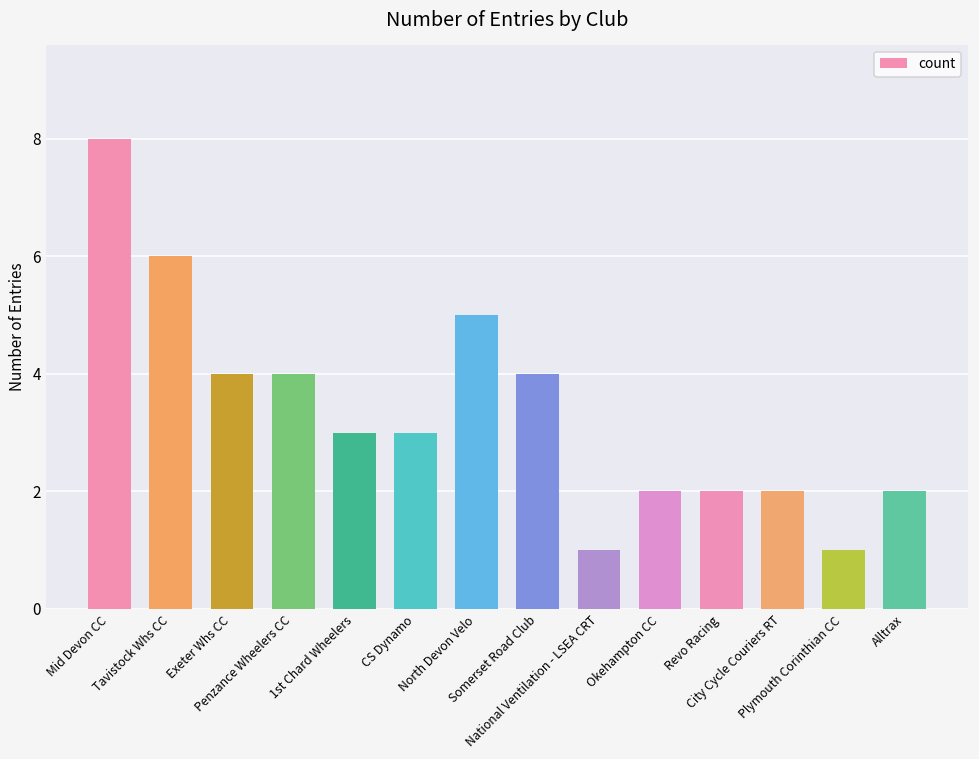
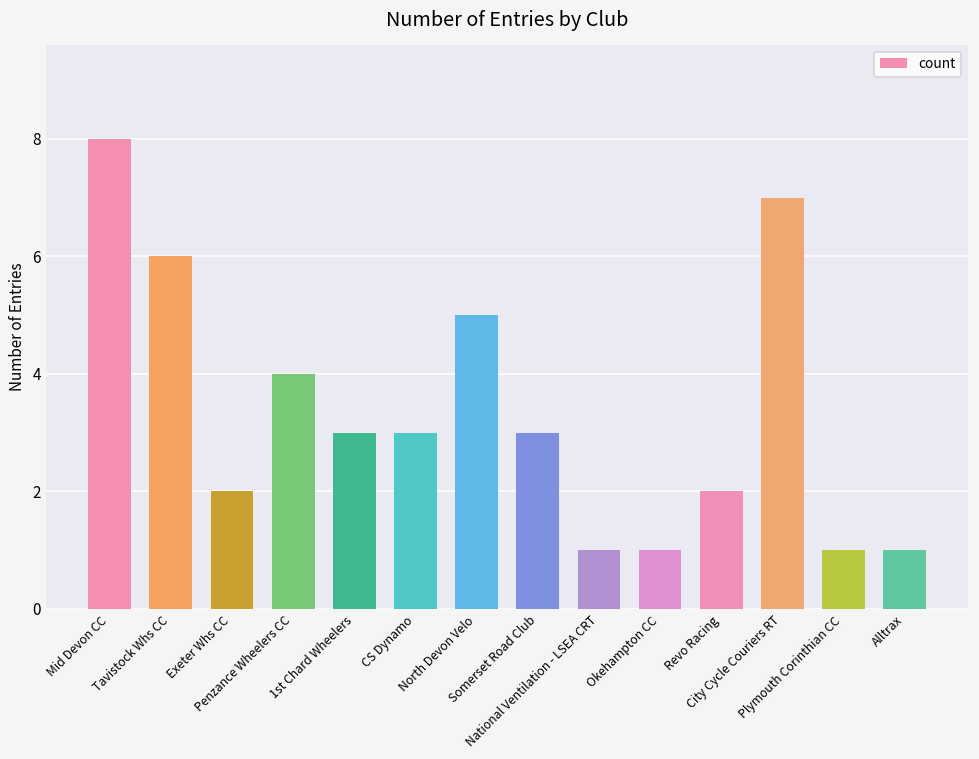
  {
    "Mid Devon CC": 8,
    "Tavistock Whs CC": 6,
-   "Exeter Whs CC": 4,
+   "Exeter Whs CC": 2,
    "Penzance Wheelers CC": 4,
    "1st Chard Wheelers": 3,
    "CS Dynamo": 3,
    "North Devon Velo": 5,
-   "Somerset Road Club": 4,
+   "Somerset Road Club": 3,
    "National Ventilation - LSEA CRT": 1,
-   "Okehampton CC": 2,
+   "Okehampton CC": 1,
    "Revo Racing": 2,
-   "City Cycle Couriers RT": 2,
+   "City Cycle Couriers RT": 7,
    "Plymouth Corinthian CC": 1,
-   "Alltrax": 2
+   "Alltrax": 1
  }
